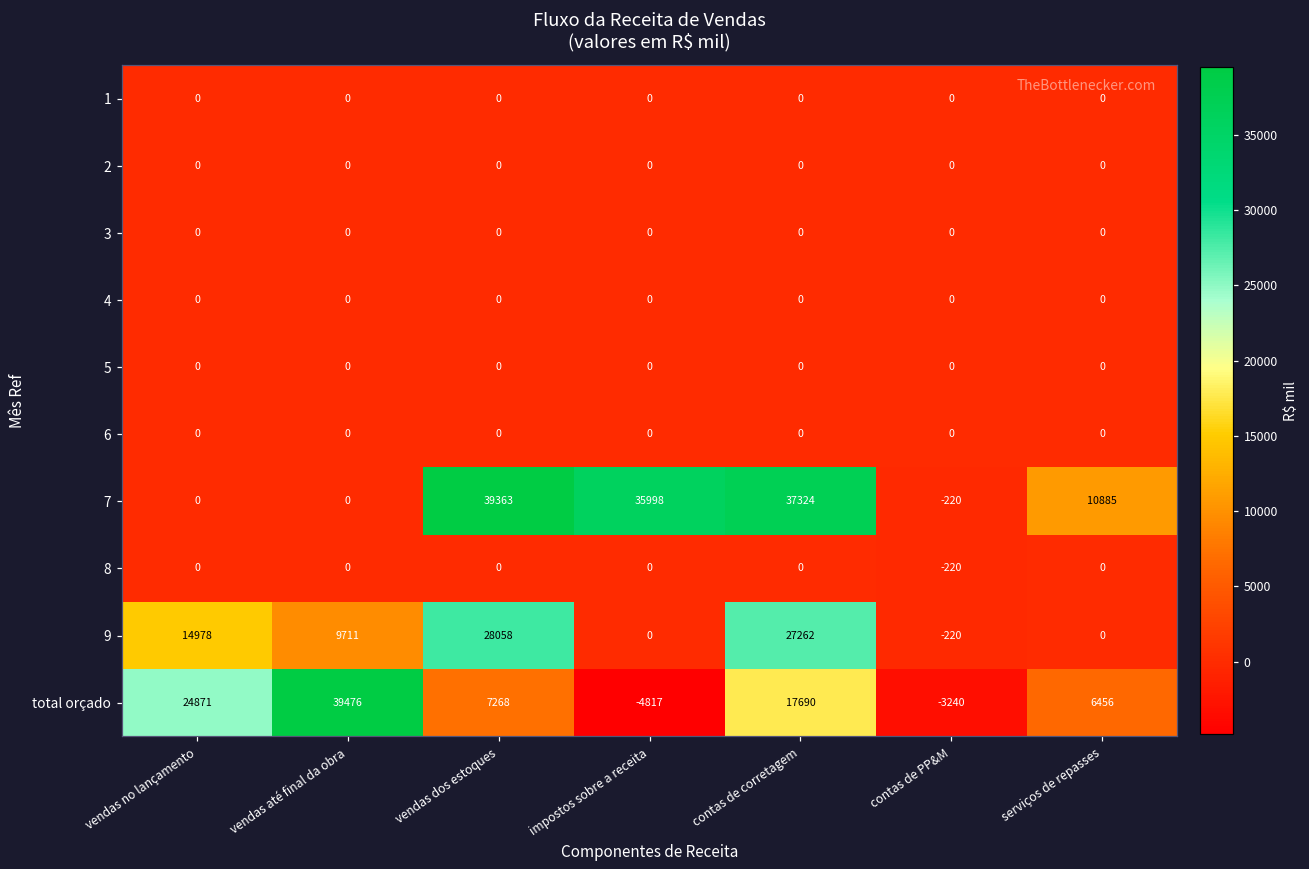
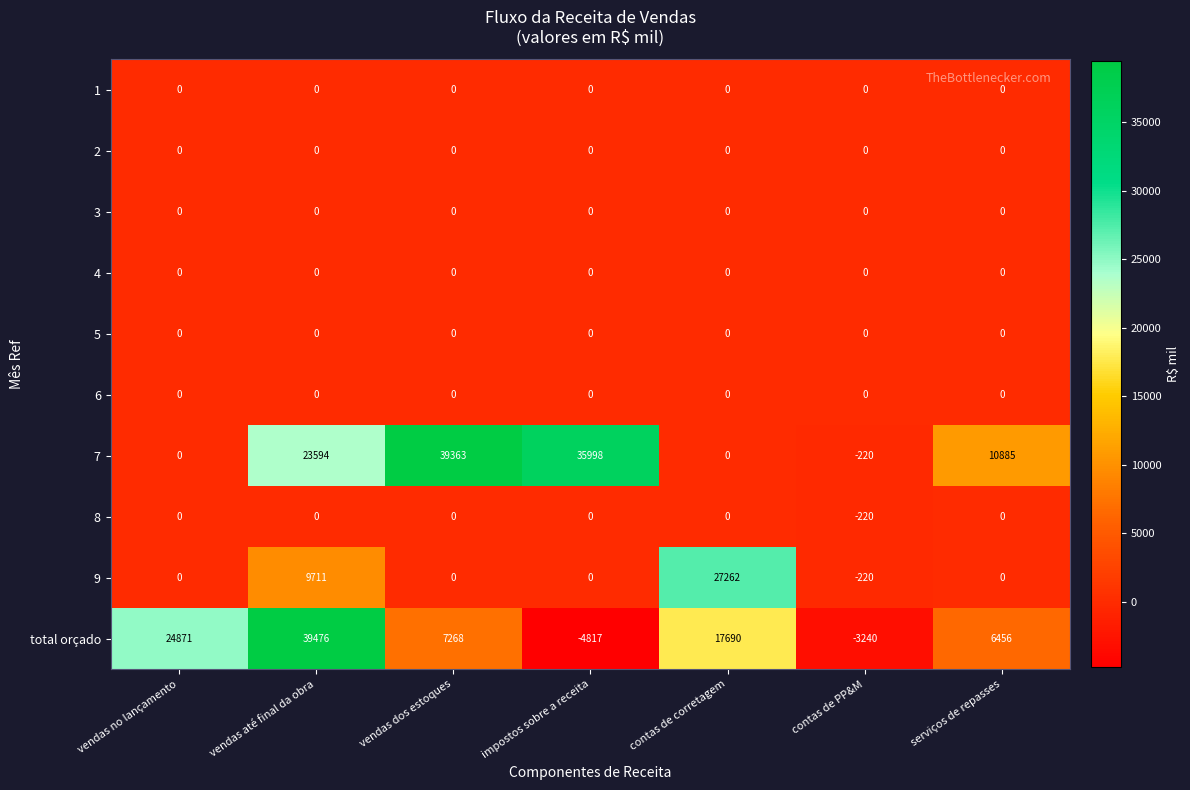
  {
    "1": {
      "vendas no lançamento": 0,
      "vendas até final da obra": 0,
      "vendas dos estoques": 0,
      "impostos sobre a receita": 0,
      "contas de corretagem": 0,
      "contas de PP&M": 0
    },
    "2": {
      "vendas no lançamento": 0,
      "vendas até final da obra": 0,
      "vendas dos estoques": 0,
      "impostos sobre a receita": 0,
      "contas de corretagem": 0,
      "contas de PP&M": 0,
      "serviços de repasses": 0
    },
    "3": {
      "vendas no lançamento": 0,
      "vendas até final da obra": 0,
      "vendas dos estoques": 0,
      "impostos sobre a receita": 0,
      "contas de corretagem": 0,
      "contas de PP&M": 0,
      "serviços de repasses": 0
    },
    "4": {
      "vendas no lançamento": 0,
      "vendas até final da obra": 0,
      "vendas dos estoques": 0,
      "impostos sobre a receita": 0,
      "contas de corretagem": 0,
      "contas de PP&M": 0,
      "serviços de repasses": 0
    },
    "5": {
      "vendas no lançamento": 0,
      "vendas até final da obra": 0,
      "vendas dos estoques": 0,
      "impostos sobre a receita": 0,
      "contas de corretagem": 0,
      "contas de PP&M": 0,
      "serviços de repasses": 0
    },
    "6": {
      "vendas no lançamento": 0,
      "vendas até final da obra": 0,
      "vendas dos estoques": 0,
      "impostos sobre a receita": 0,
      "contas de corretagem": 0,
      "contas de PP&M": 0,
      "serviços de repasses": 0
    },
    "7": {
      "vendas no lançamento": 0,
-     "vendas até final da obra": 0,
+     "vendas até final da obra": 23594,
      "vendas dos estoques": 39363,
      "impostos sobre a receita": 35998,
-     "contas de corretagem": 37324,
+     "contas de corretagem": 0,
      "contas de PP&M": -220,
      "serviços de repasses": 10885
    },
    "8": {
      "vendas no lançamento": 0,
      "vendas até final da obra": 0,
      "vendas dos estoques": 0,
      "impostos sobre a receita": 0,
      "contas de corretagem": 0,
      "contas de PP&M": -220,
      "serviços de repasses": 0
    },
    "9": {
-     "vendas no lançamento": 14978,
+     "vendas no lançamento": 0,
      "vendas até final da obra": 9711,
-     "vendas dos estoques": 28058,
+     "vendas dos estoques": 0,
      "impostos sobre a receita": 0,
      "contas de corretagem": 27262,
      "contas de PP&M": -220,
      "serviços de repasses": 0
    },
    "total orçado": {
      "vendas no lançamento": 24871,
      "vendas até final da obra": 39476,
      "vendas dos estoques": 7268,
      "impostos sobre a receita": -4817,
      "contas de corretagem": 17690,
      "contas de PP&M": -3240,
      "serviços de repasses": 6456
    }
  }
